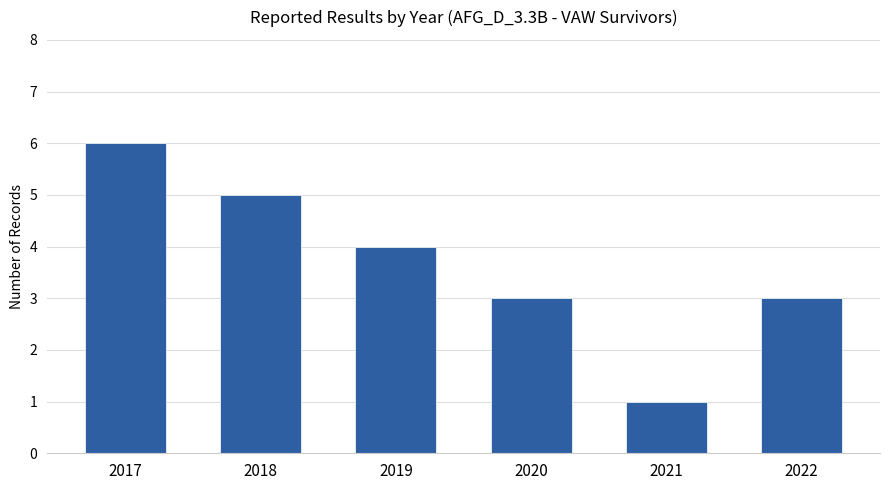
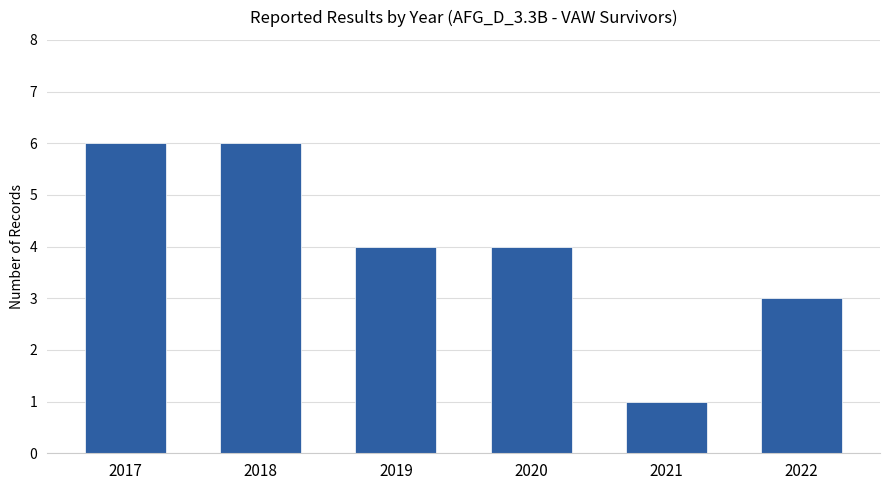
  {
    "2017": 6,
-   "2018": 5,
+   "2018": 6,
    "2019": 4,
-   "2020": 3,
+   "2020": 4,
    "2021": 1,
    "2022": 3
  }
